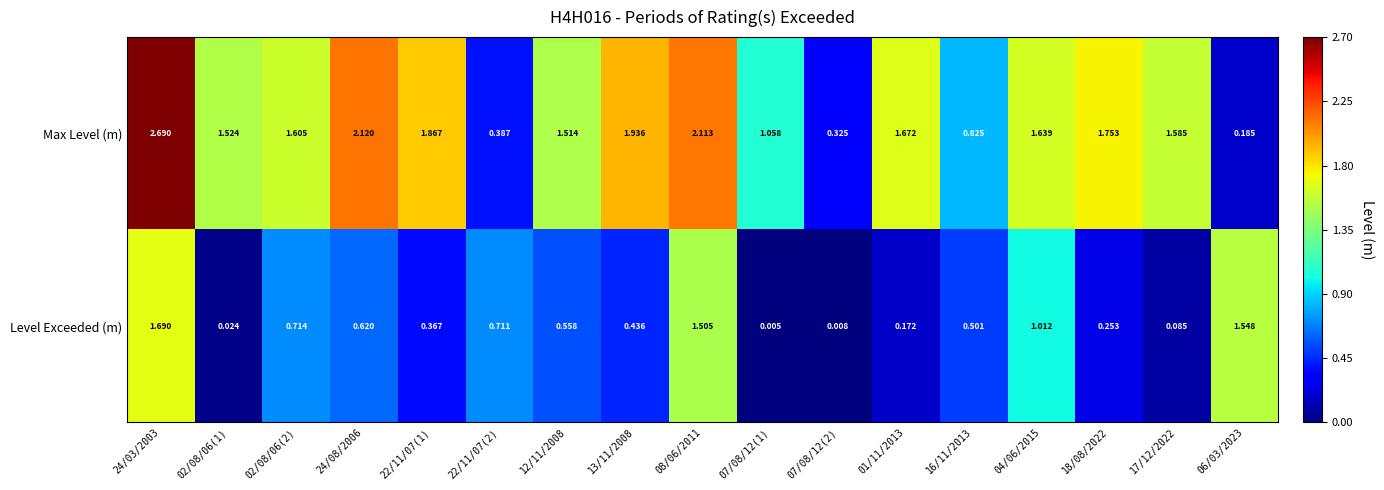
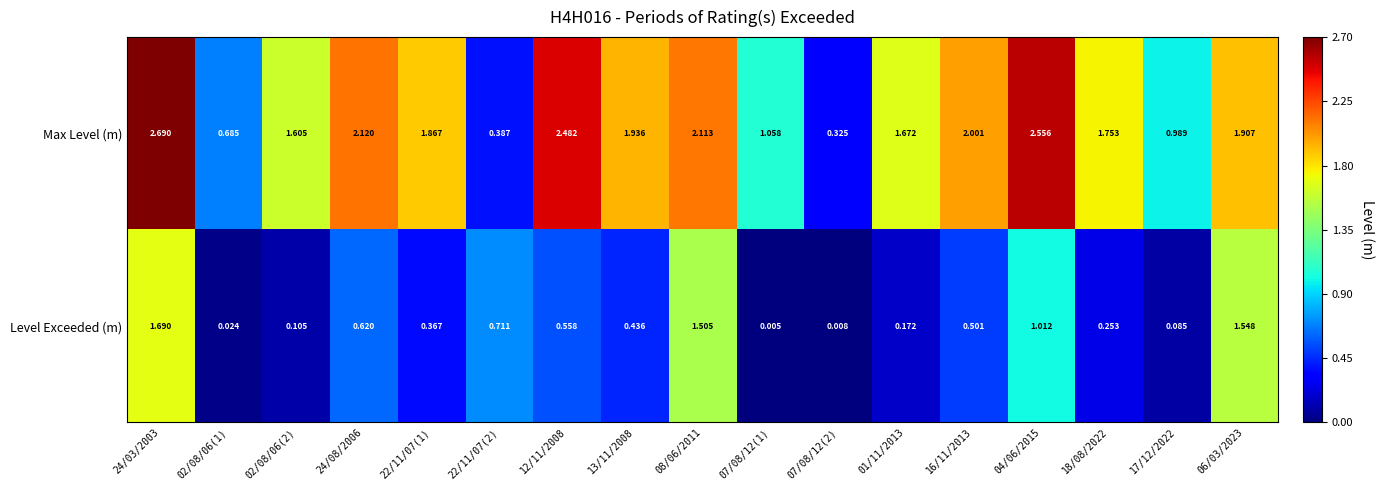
  {
    "Max Level (m)": {
      "24/03/2003": 2.690,
-     "02/08/06(1)": 1.524,
+     "02/08/06(1)": 0.685,
      "02/08/06(2)": 1.605,
      "24/08/2006": 2.120,
      "22/11/07(1)": 1.867,
      "22/11/07(2)": 0.387,
-     "12/11/2008": 1.514,
+     "12/11/2008": 2.482,
      "13/11/2008": 1.936,
      "08/06/2011": 2.113,
      "07/08/12(1)": 1.058,
      "07/08/12(2)": 0.325,
      "01/11/2013": 1.672,
-     "16/11/2013": 0.825,
-     "04/06/2015": 1.639,
+     "16/11/2013": 2.001,
+     "04/06/2015": 2.556,
      "18/08/2022": 1.753,
-     "17/12/2022": 1.585,
-     "06/03/2023": 0.185
+     "17/12/2022": 0.989,
+     "06/03/2023": 1.907
    },
    "Level Exceeded (m)": {
      "24/03/2003": 1.690,
      "02/08/06(1)": 0.024,
-     "02/08/06(2)": 0.714,
+     "02/08/06(2)": 0.105,
      "24/08/2006": 0.620,
      "22/11/07(1)": 0.367,
      "22/11/07(2)": 0.711,
      "12/11/2008": 0.558,
      "13/11/2008": 0.436,
      "08/06/2011": 1.505,
      "07/08/12(1)": 0.005,
      "07/08/12(2)": 0.008,
      "01/11/2013": 0.172,
      "16/11/2013": 0.501,
      "04/06/2015": 1.012,
      "18/08/2022": 0.253,
      "17/12/2022": 0.085,
      "06/03/2023": 1.548
    }
  }
